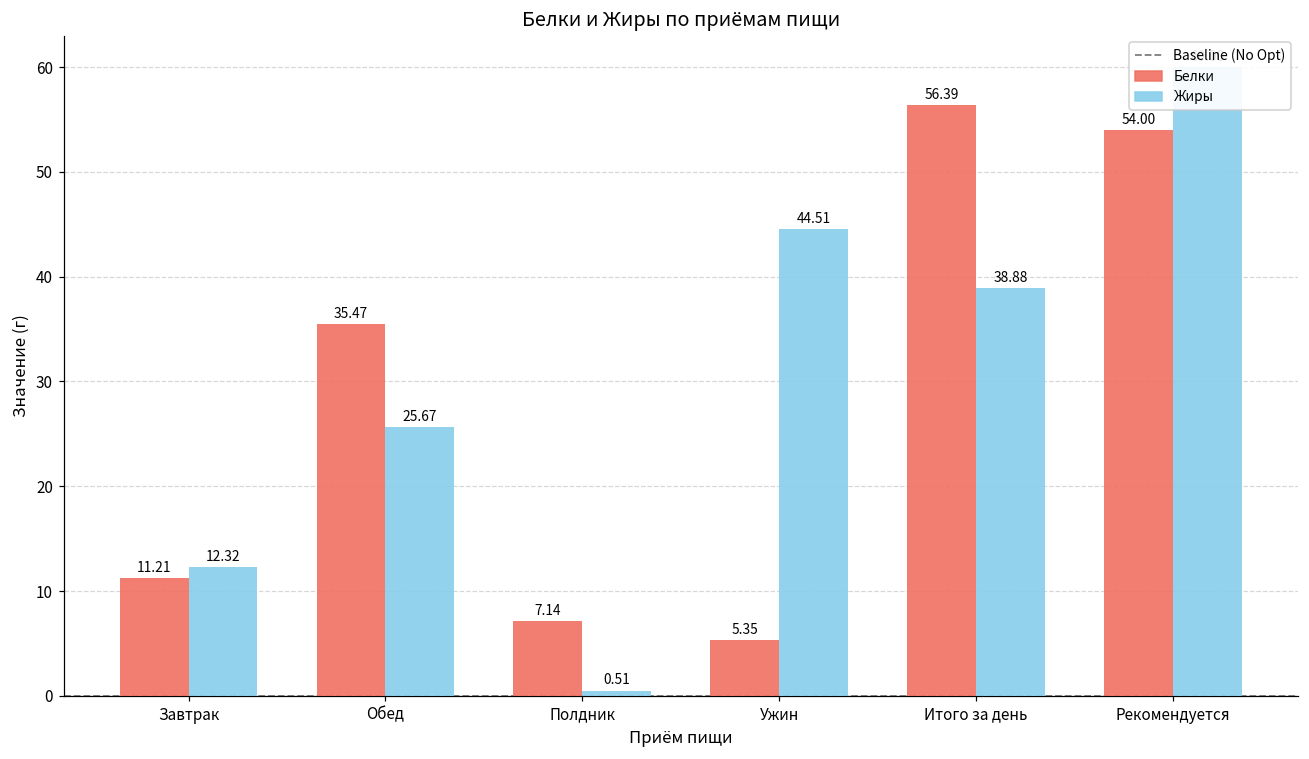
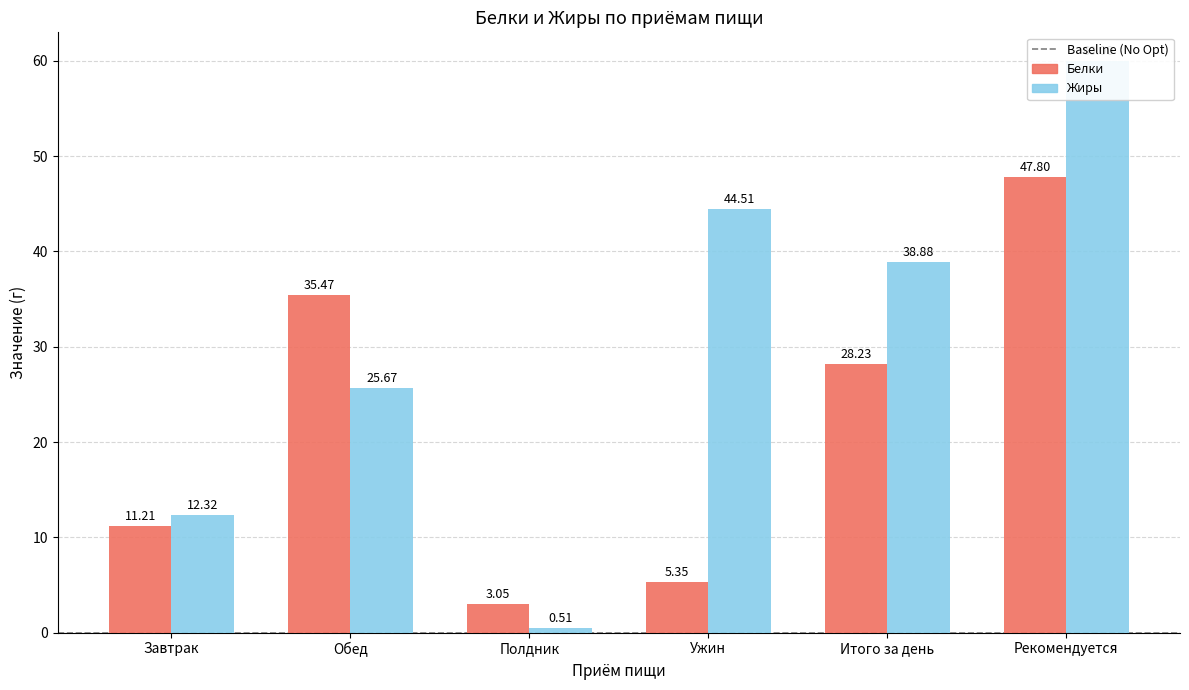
  {
    "Белки": {
      "Завтрак": 11.21,
      "Обед": 35.47,
-     "Полдник": 7.14,
+     "Полдник": 3.05,
      "Ужин": 5.35,
-     "Итого за день": 56.39,
-     "Рекомендуется": 54.00
+     "Итого за день": 28.23,
+     "Рекомендуется": 47.80
    },
    "Жиры": {
      "Завтрак": 12.32,
      "Обед": 25.67,
      "Полдник": 0.51,
      "Ужин": 44.51,
      "Итого за день": 38.88
    }
  }
